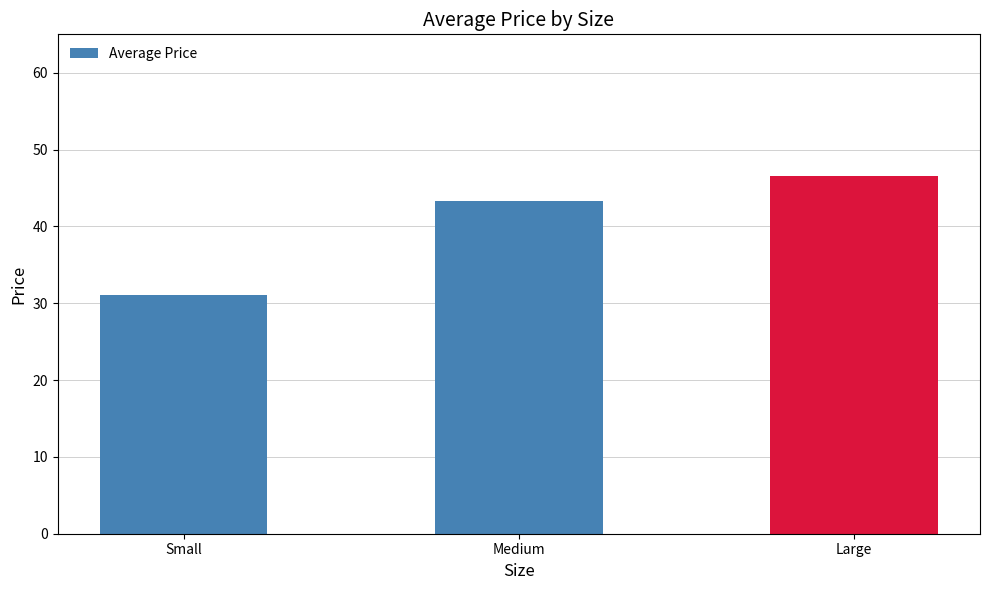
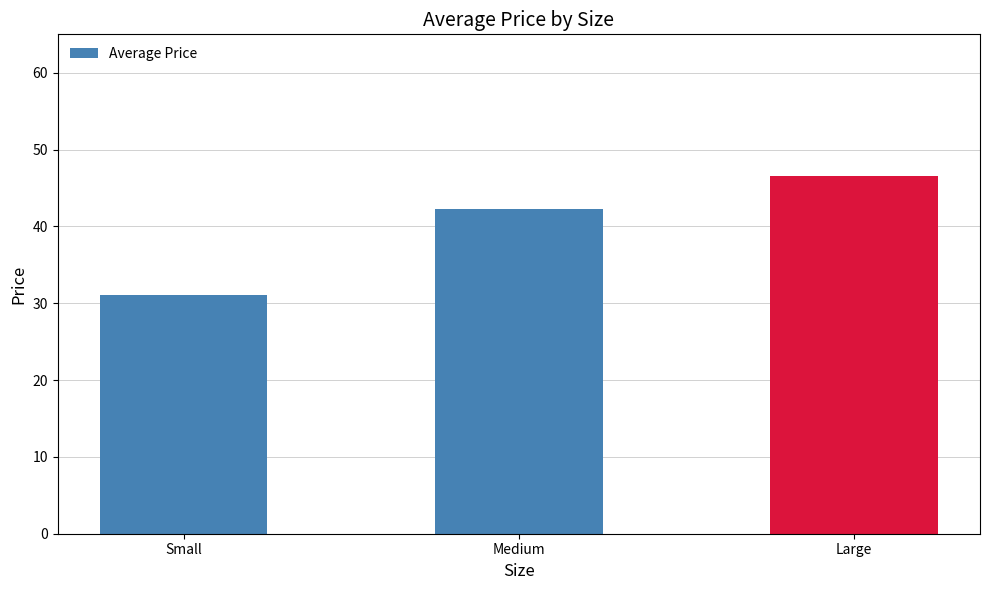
  {
    "Small": 31,
-   "Medium": 43,
+   "Medium": 42,
    "Large": 47
  }
